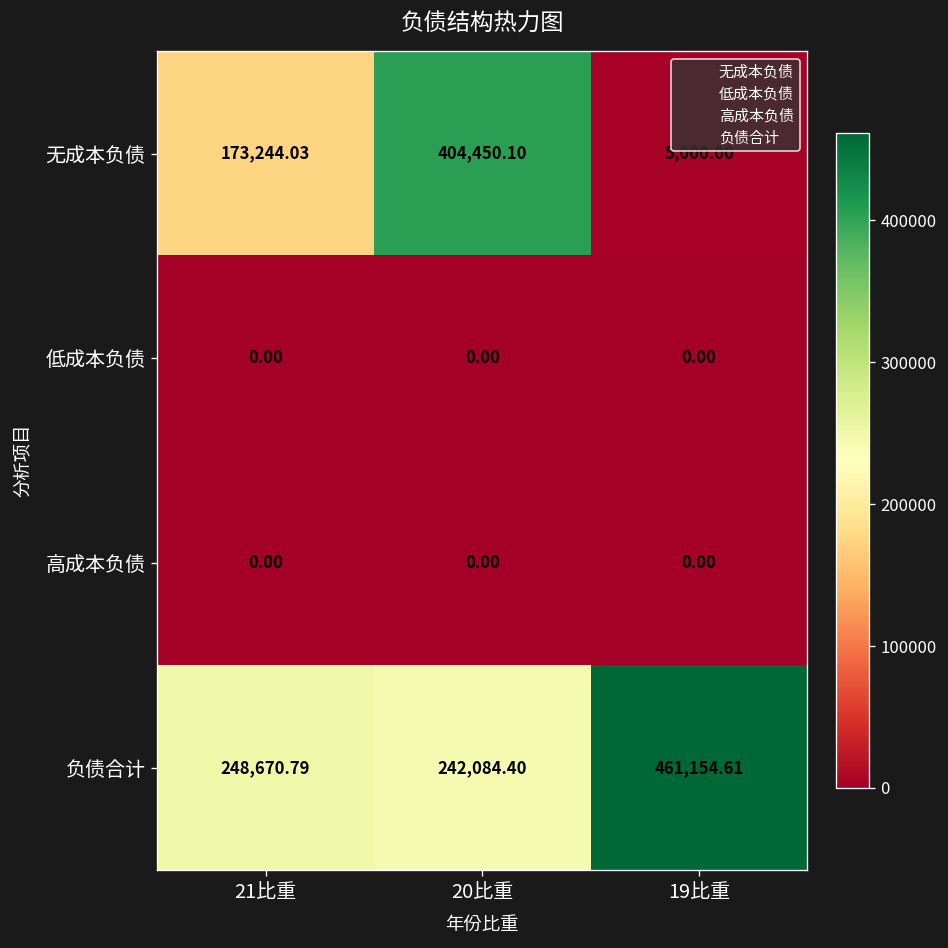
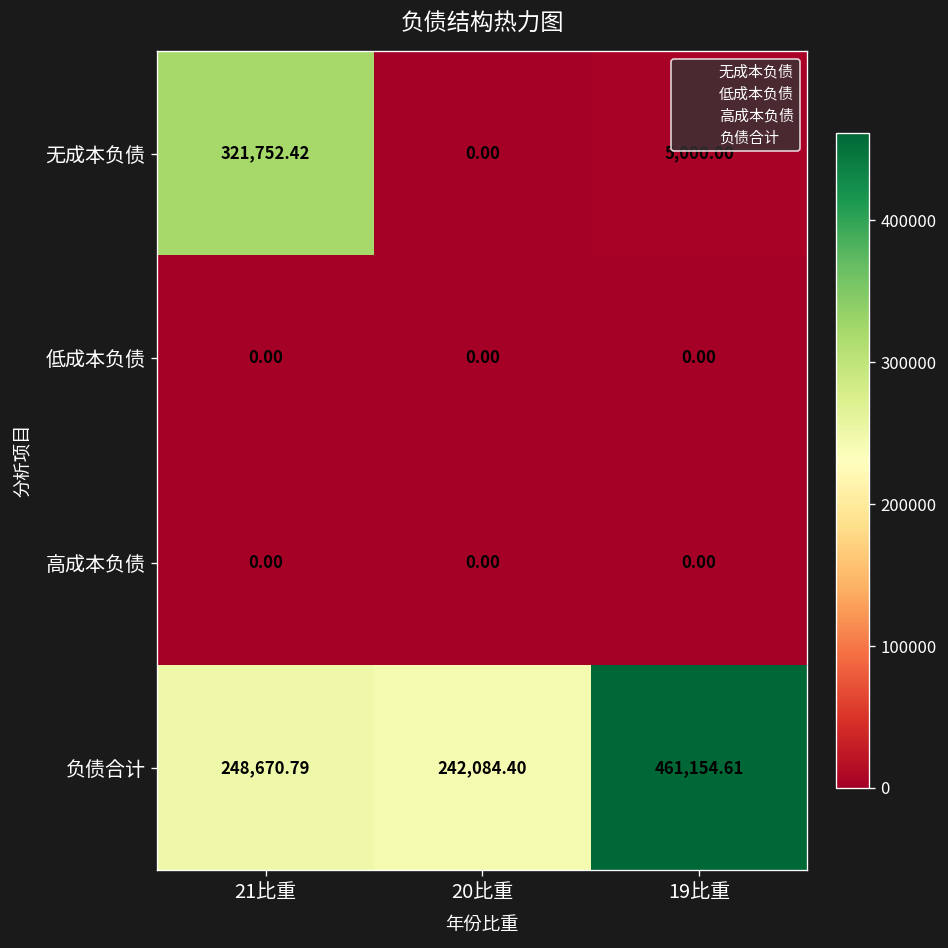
  {
    "无成本负债": {
-     "21比重": "173,244.03",
-     "20比重": "404,450.10"
+     "21比重": "321,752.42",
+     "20比重": "0.00"
    },
    "低成本负债": {
      "21比重": "0.00",
      "20比重": "0.00",
      "19比重": "0.00"
    },
    "高成本负债": {
      "21比重": "0.00",
      "20比重": "0.00",
      "19比重": "0.00"
    },
    "负债合计": {
      "21比重": "248,670.79",
      "20比重": "242,084.40",
      "19比重": "461,154.61"
    }
  }
